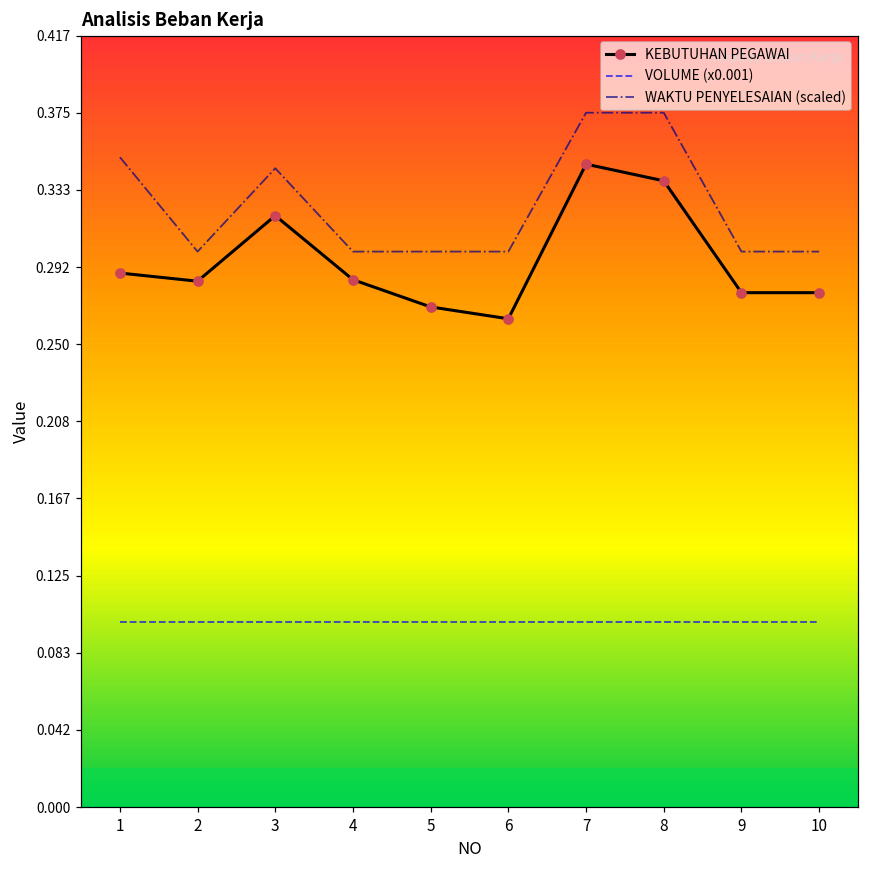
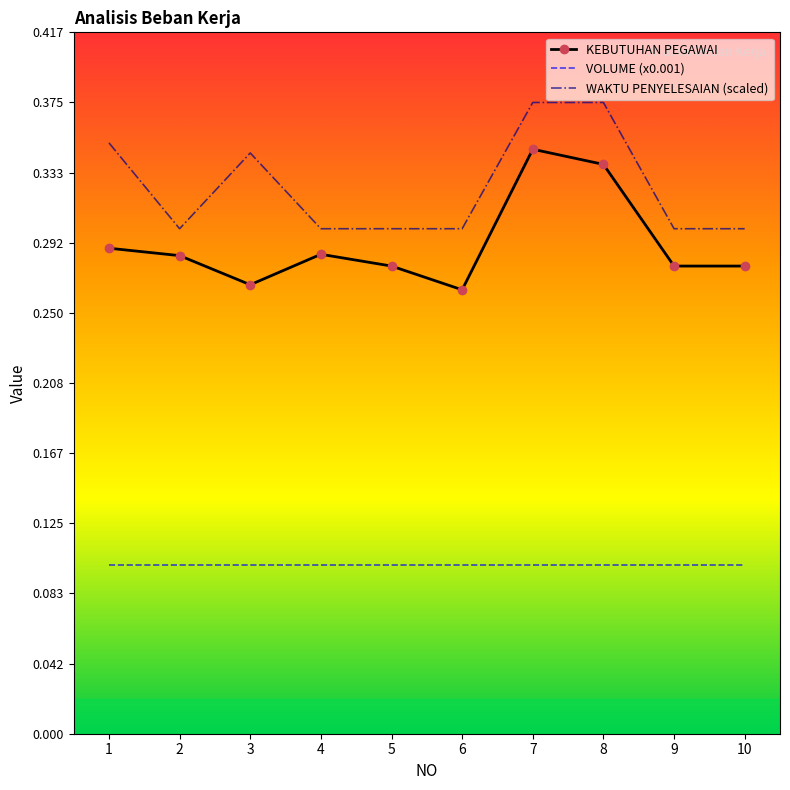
  {
    "KEBUTUHAN PEGAWAI": {
      "1": 0.288,
      "2": 0.284,
-     "3": 0.319,
+     "3": 0.267,
      "4": 0.285,
-     "5": 0.270,
+     "5": 0.278,
      "6": 0.264,
      "7": 0.347,
      "8": 0.338,
      "9": 0.278,
      "10": 0.278
    },
    "VOLUME (x0.001)": {
      "1": 0.100,
      "2": 0.100,
      "3": 0.100,
      "4": 0.100,
      "5": 0.100,
      "6": 0.100,
      "7": 0.100,
      "8": 0.100,
      "9": 0.100,
      "10": 0.100
    },
    "WAKTU PENYELESAIAN (scaled)": {
      "1": 0.351,
      "2": 0.300,
      "3": 0.345,
      "4": 0.300,
      "5": 0.300,
      "6": 0.300,
      "7": 0.375,
      "8": 0.375,
      "9": 0.300,
      "10": 0.300
    }
  }
